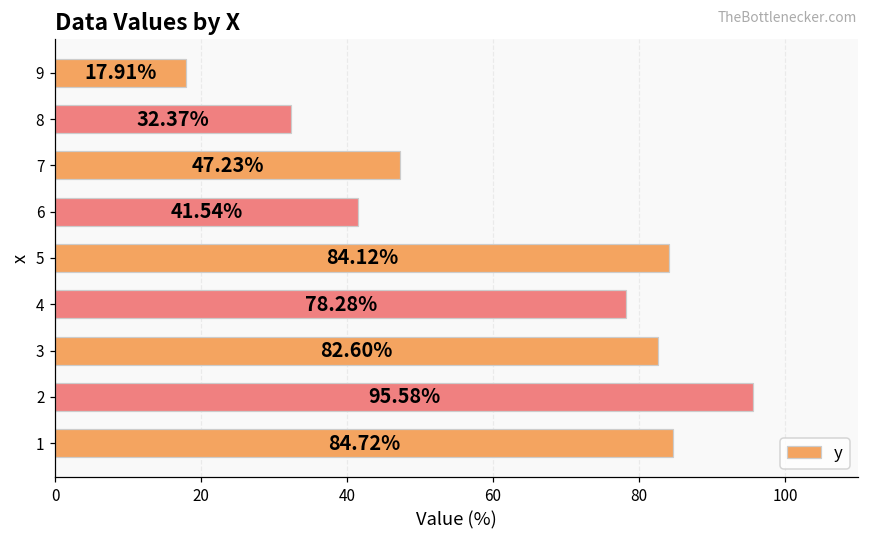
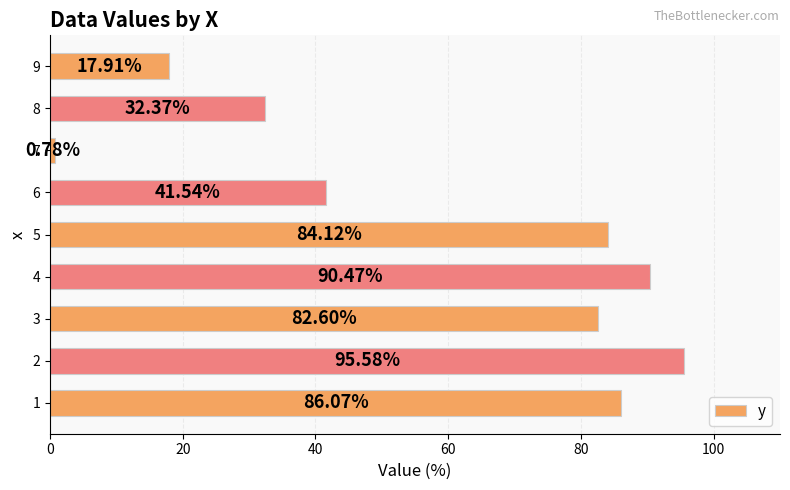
  {
    "9": "17.91%",
    "8": "32.37%",
-   "7": "47.23%",
+   "7": "0.78%",
    "6": "41.54%",
    "5": "84.12%",
-   "4": "78.28%",
+   "4": "90.47%",
    "3": "82.60%",
    "2": "95.58%",
-   "1": "84.72%"
+   "1": "86.07%"
  }
